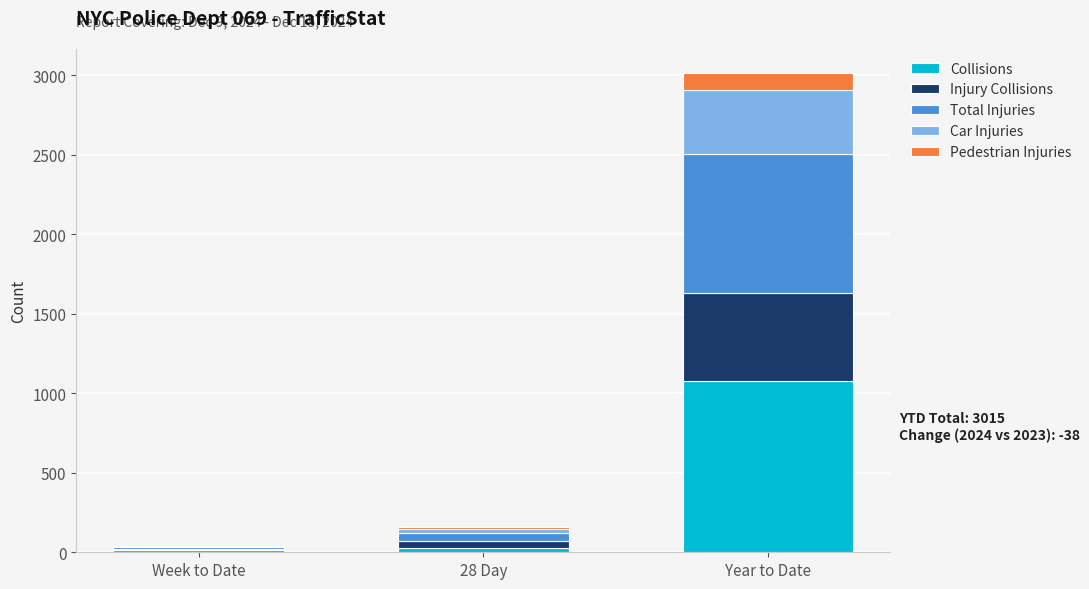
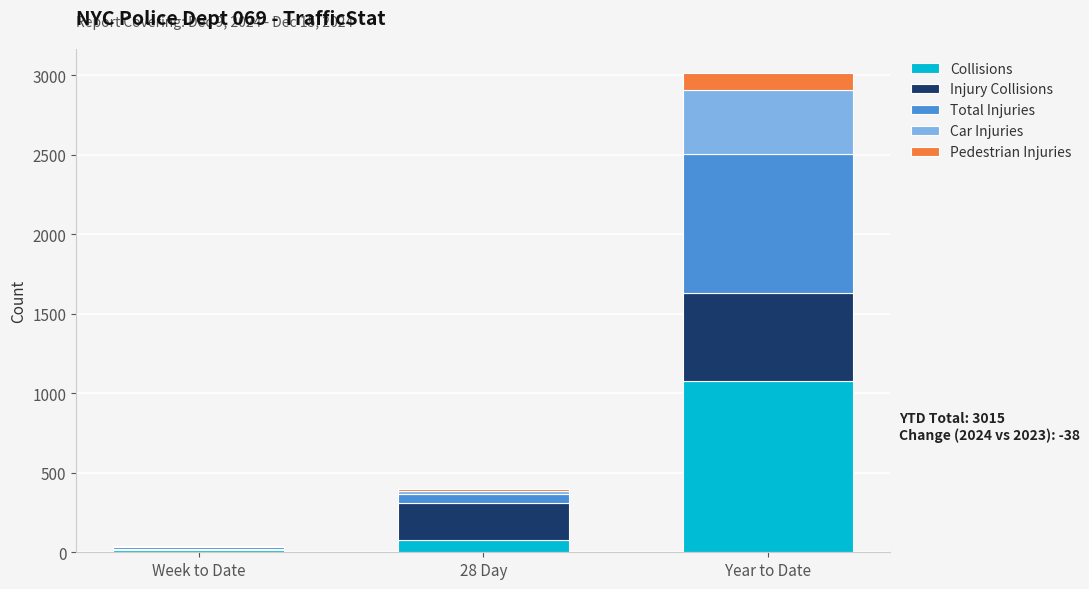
  {
    "Collisions": {
-     "28 Day": 30,
+     "28 Day": 80,
      "Year to Date": 1080
    },
    "Injury Collisions": {
-     "28 Day": 40,
+     "28 Day": 230,
      "Year to Date": 550
    },
    "Total Injuries": {
      "28 Day": 60,
      "Year to Date": 880
    },
    "Car Injuries": {
      "28 Day": 20,
      "Year to Date": 410
    },
    "Pedestrian Injuries": {
      "Year to Date": 110
    }
  }
